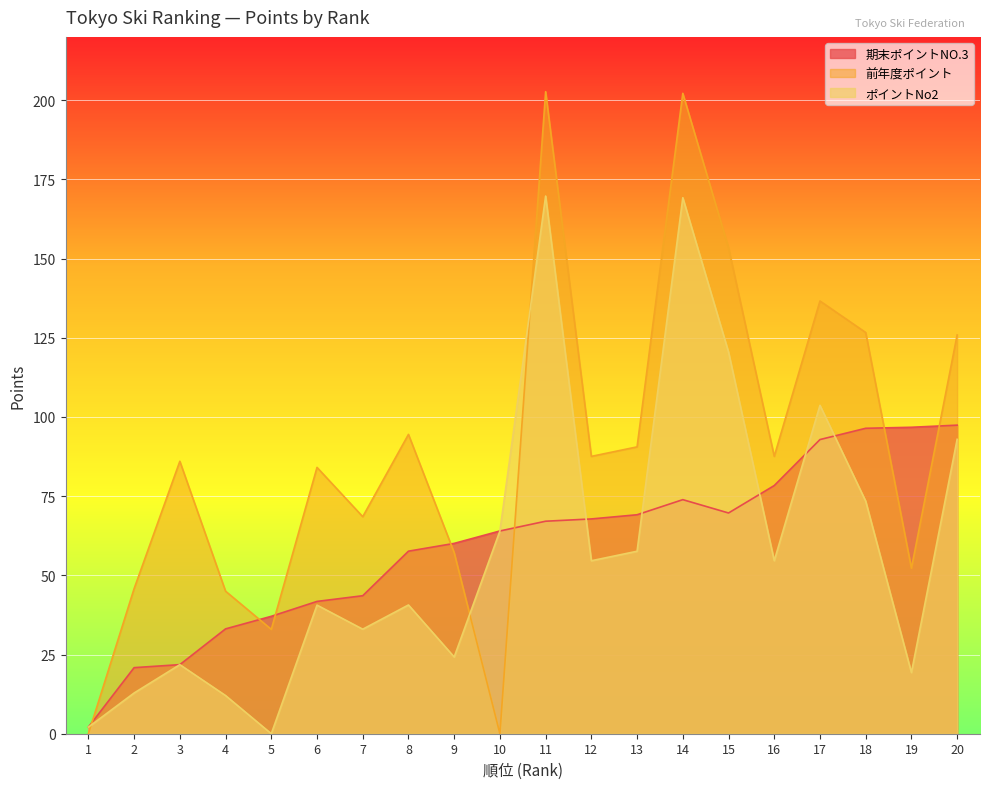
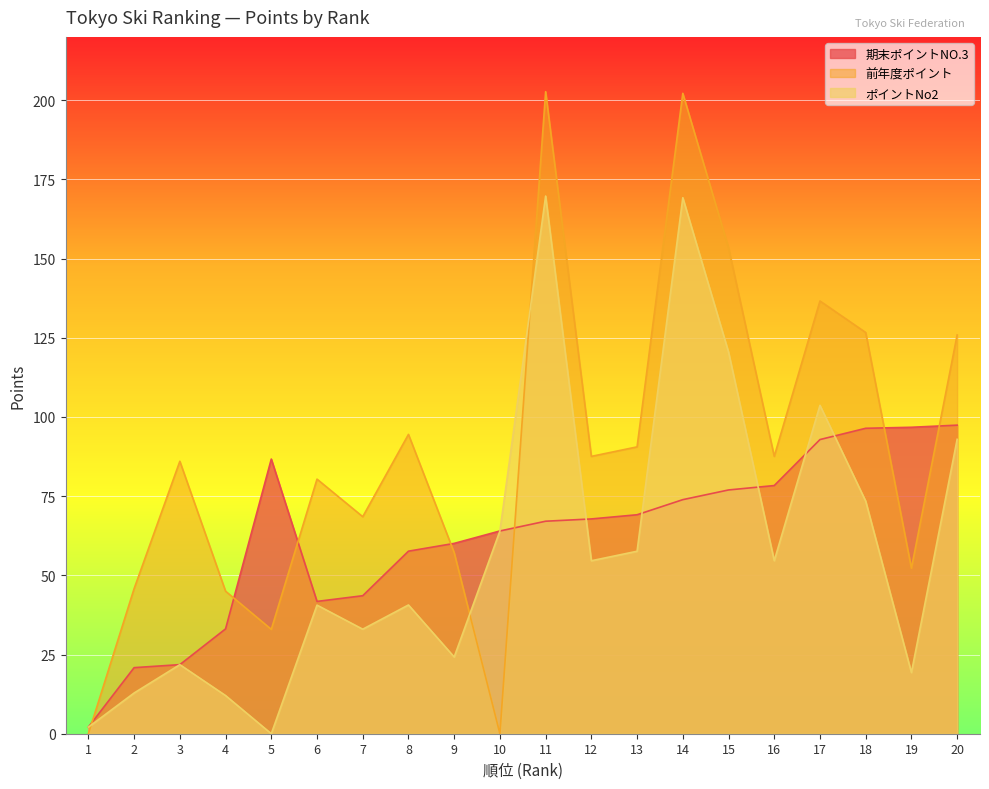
  {
    "期末ポイントNO.3": {
      "2": 21,
      "4": 33,
-     "5": 37,
+     "5": 87,
      "6": 42,
      "7": 44,
      "8": 58,
      "9": 60,
      "11": 67,
      "12": 68,
      "13": 69,
      "14": 74,
-     "15": 70,
+     "15": 77,
      "16": 78,
      "17": 93,
      "18": 96,
      "19": 97,
      "20": 97
    },
    "前年度ポイント": {
      "1": 0,
      "2": 46,
      "3": 86,
      "4": 45,
      "5": 33,
-     "6": 84,
+     "6": 80,
      "7": 69,
      "8": 95,
      "9": 57,
      "10": 0,
      "11": 203,
      "12": 88,
      "13": 91,
      "14": 202,
      "15": 153,
      "16": 88,
      "17": 137,
      "18": 127,
      "19": 52,
      "20": 126
    },
    "ポイントNo2": {
      "2": 13,
      "4": 12,
      "5": 0,
      "6": 41,
      "7": 33,
      "8": 41,
      "9": 24,
      "11": 170,
      "12": 55,
      "13": 58,
      "14": 169,
      "15": 121,
      "16": 55,
      "17": 104,
      "18": 73,
      "19": 19,
      "20": 93
    }
  }
